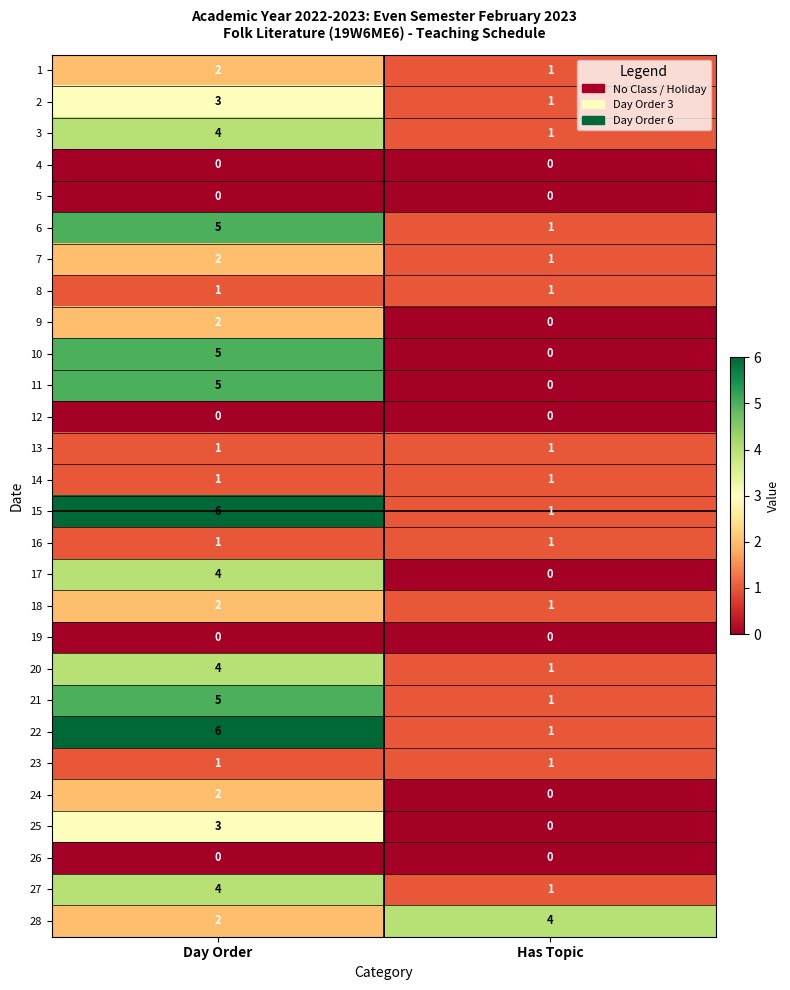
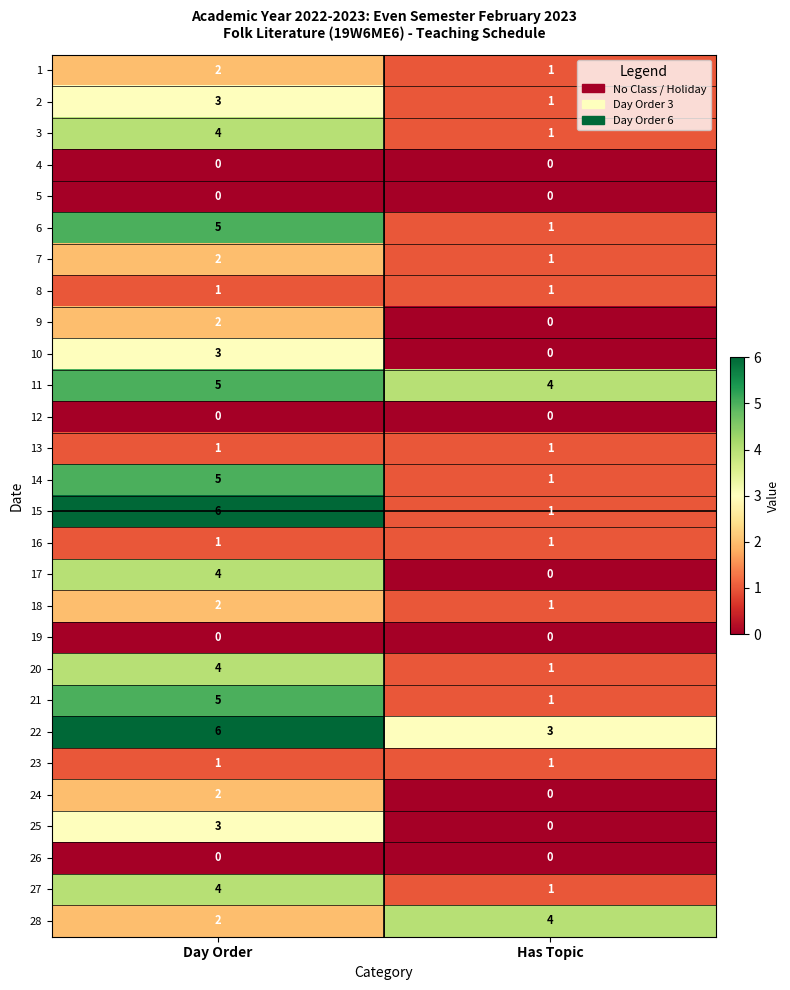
  {
    "1": {
      "Day Order": 2,
      "Has Topic": 1
    },
    "2": {
      "Day Order": 3,
      "Has Topic": 1
    },
    "3": {
      "Day Order": 4,
      "Has Topic": 1
    },
    "4": {
      "Day Order": 0,
      "Has Topic": 0
    },
    "5": {
      "Day Order": 0,
      "Has Topic": 0
    },
    "6": {
      "Day Order": 5,
      "Has Topic": 1
    },
    "7": {
      "Day Order": 2,
      "Has Topic": 1
    },
    "8": {
      "Day Order": 1,
      "Has Topic": 1
    },
    "9": {
      "Day Order": 2,
      "Has Topic": 0
    },
    "10": {
-     "Day Order": 5,
+     "Day Order": 3,
      "Has Topic": 0
    },
    "11": {
      "Day Order": 5,
-     "Has Topic": 0
+     "Has Topic": 4
    },
    "12": {
      "Day Order": 0,
      "Has Topic": 0
    },
    "13": {
      "Day Order": 1,
      "Has Topic": 1
    },
    "14": {
-     "Day Order": 1,
+     "Day Order": 5,
      "Has Topic": 1
    },
    "15": {
      "Day Order": 6,
      "Has Topic": 1
    },
    "16": {
      "Day Order": 1,
      "Has Topic": 1
    },
    "17": {
      "Day Order": 4,
      "Has Topic": 0
    },
    "18": {
      "Day Order": 2,
      "Has Topic": 1
    },
    "19": {
      "Day Order": 0,
      "Has Topic": 0
    },
    "20": {
      "Day Order": 4,
      "Has Topic": 1
    },
    "21": {
      "Day Order": 5,
      "Has Topic": 1
    },
    "22": {
      "Day Order": 6,
-     "Has Topic": 1
+     "Has Topic": 3
    },
    "23": {
      "Day Order": 1,
      "Has Topic": 1
    },
    "24": {
      "Day Order": 2,
      "Has Topic": 0
    },
    "25": {
      "Day Order": 3,
      "Has Topic": 0
    },
    "26": {
      "Day Order": 0,
      "Has Topic": 0
    },
    "27": {
      "Day Order": 4,
      "Has Topic": 1
    },
    "28": {
      "Day Order": 2,
      "Has Topic": 4
    }
  }
